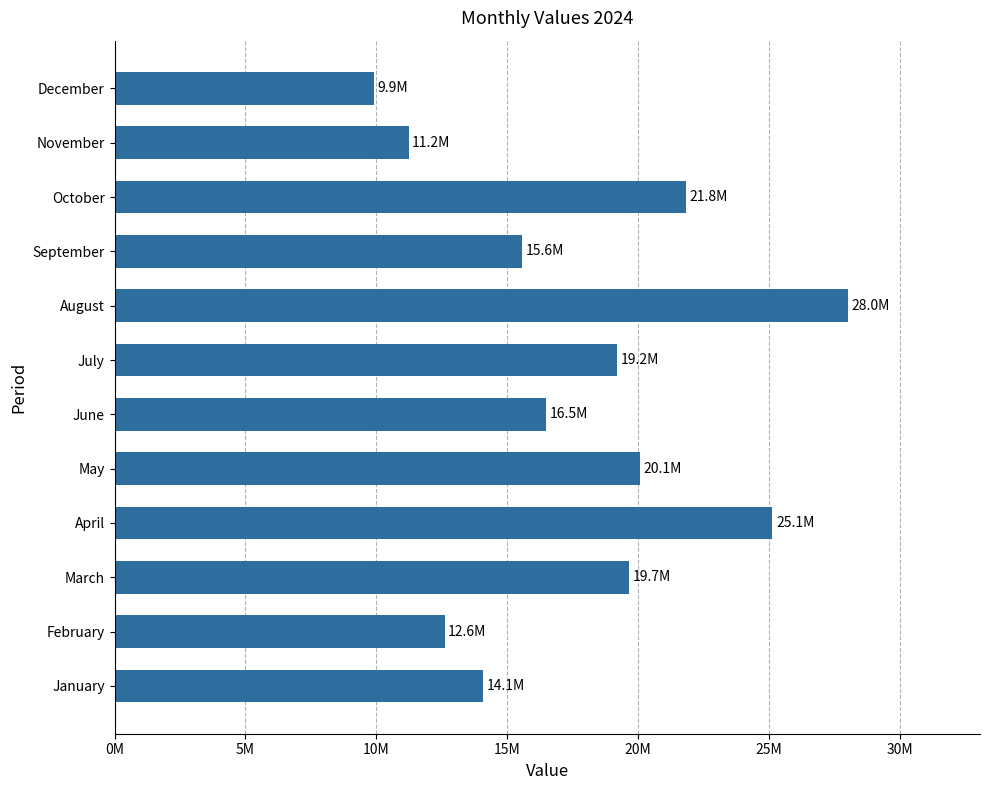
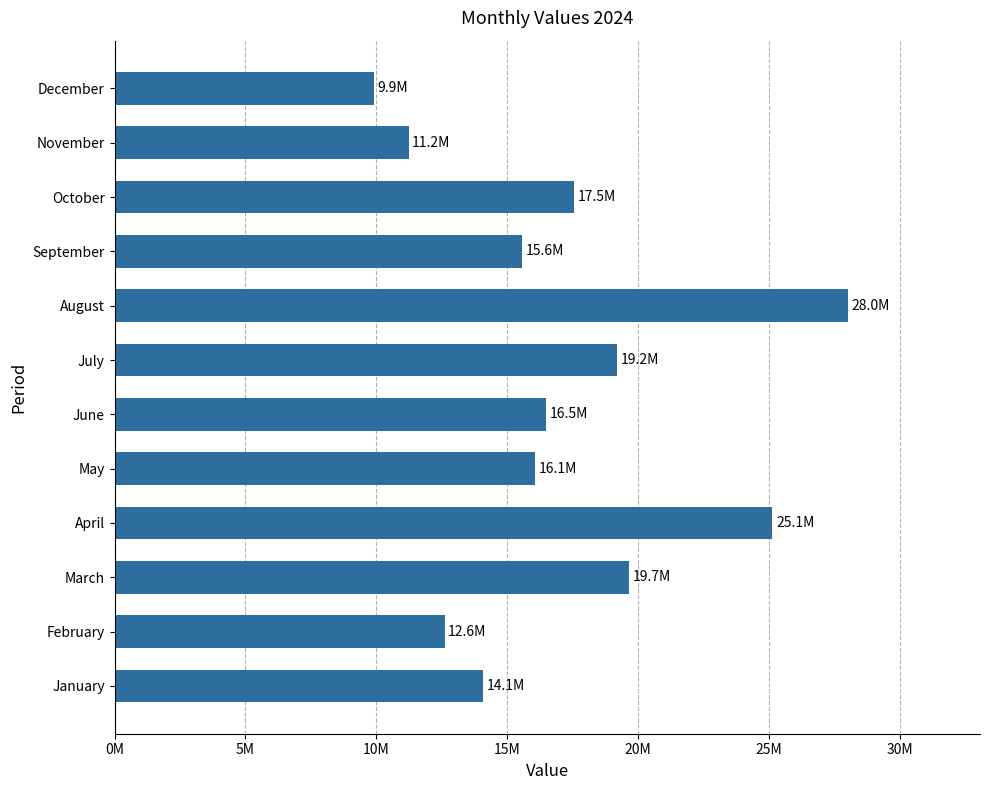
  {
    "December": "9.9M",
    "November": "11.2M",
-   "October": "21.8M",
+   "October": "17.5M",
    "September": "15.6M",
    "August": "28.0M",
    "July": "19.2M",
    "June": "16.5M",
-   "May": "20.1M",
+   "May": "16.1M",
    "April": "25.1M",
    "March": "19.7M",
    "February": "12.6M",
    "January": "14.1M"
  }
